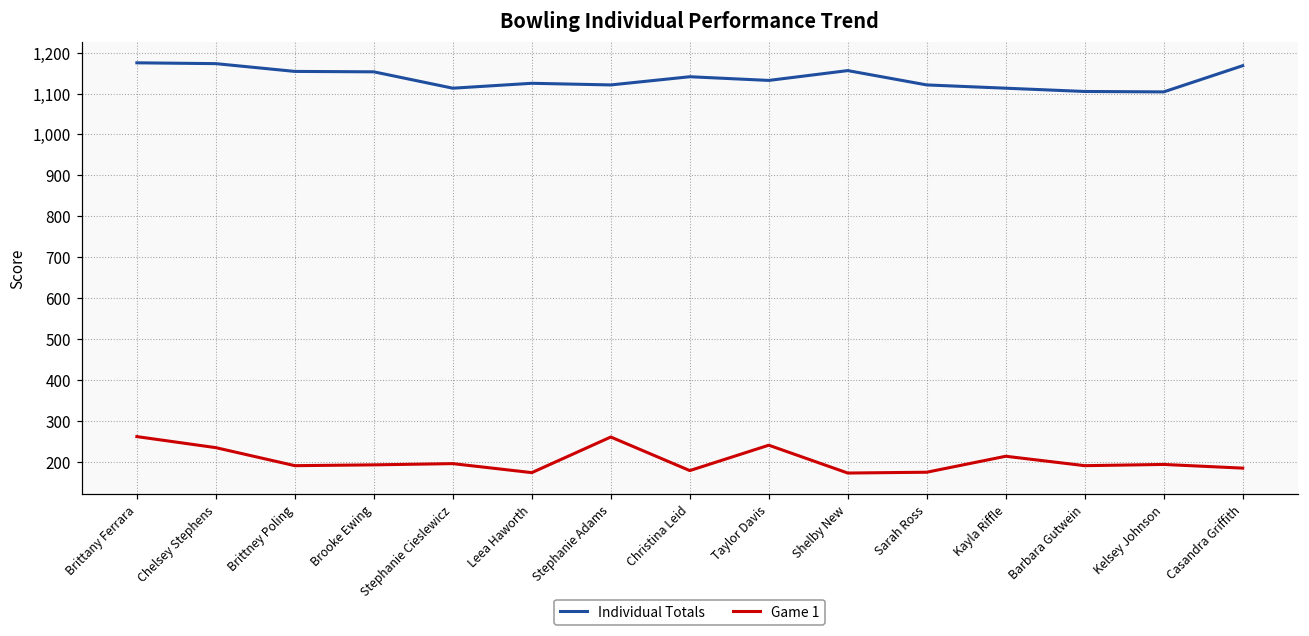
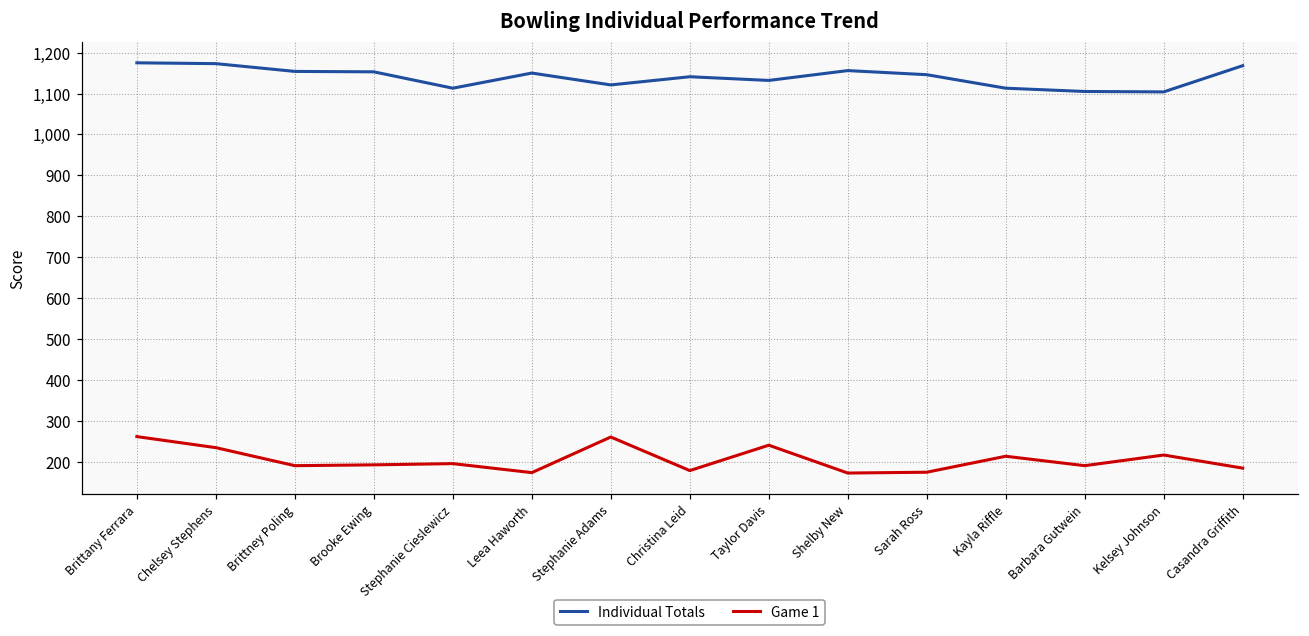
  {
    "Individual Totals": {
      "Brittany Ferrara": "1,180",
      "Chelsey Stephens": "1,170",
      "Brittney Poling": "1,150",
      "Brooke Ewing": "1,150",
      "Stephanie Cieslewicz": "1,110",
-     "Leea Haworth": "1,130",
+     "Leea Haworth": "1,150",
      "Stephanie Adams": "1,120",
      "Christina Leid": "1,140",
      "Taylor Davis": "1,130",
      "Shelby New": "1,160",
-     "Sarah Ross": "1,120",
+     "Sarah Ross": "1,150",
      "Kayla Riffle": "1,110",
      "Barbara Gutwein": "1,110",
      "Kelsey Johnson": "1,100",
      "Casandra Griffith": "1,170"
    },
    "Game 1": {
      "Brittany Ferrara": "260",
      "Chelsey Stephens": "240",
      "Brittney Poling": "190",
      "Brooke Ewing": "190",
      "Stephanie Cieslewicz": "200",
      "Leea Haworth": "170",
      "Stephanie Adams": "260",
      "Christina Leid": "180",
      "Taylor Davis": "240",
      "Shelby New": "170",
      "Sarah Ross": "180",
      "Kayla Riffle": "210",
      "Barbara Gutwein": "190",
-     "Kelsey Johnson": "190",
+     "Kelsey Johnson": "220",
      "Casandra Griffith": "190"
    }
  }
